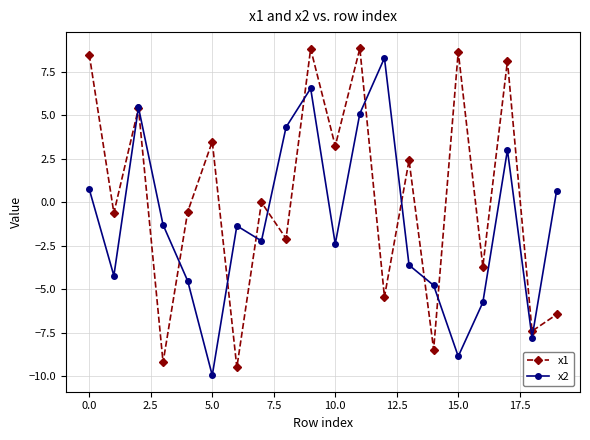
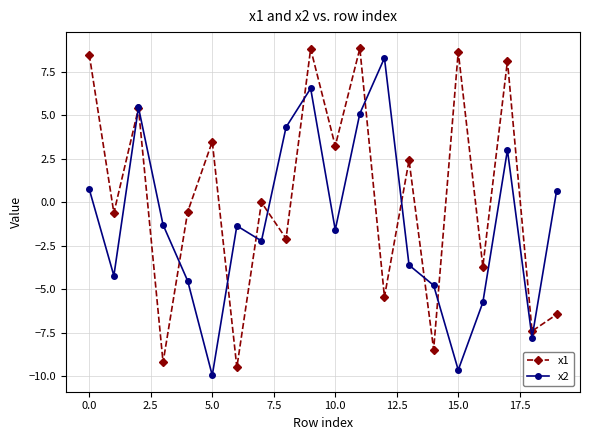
  {
    "x1": {
      "0.0": 8.5,
      "5.0": 3.5,
      "10.0": 3.2,
      "15.0": 8.7
    },
    "x2": {
      "0.0": 0.7,
      "5.0": -10.0,
-     "10.0": -2.4,
-     "15.0": -8.9
+     "10.0": -1.6,
+     "15.0": -9.6
    }
  }
